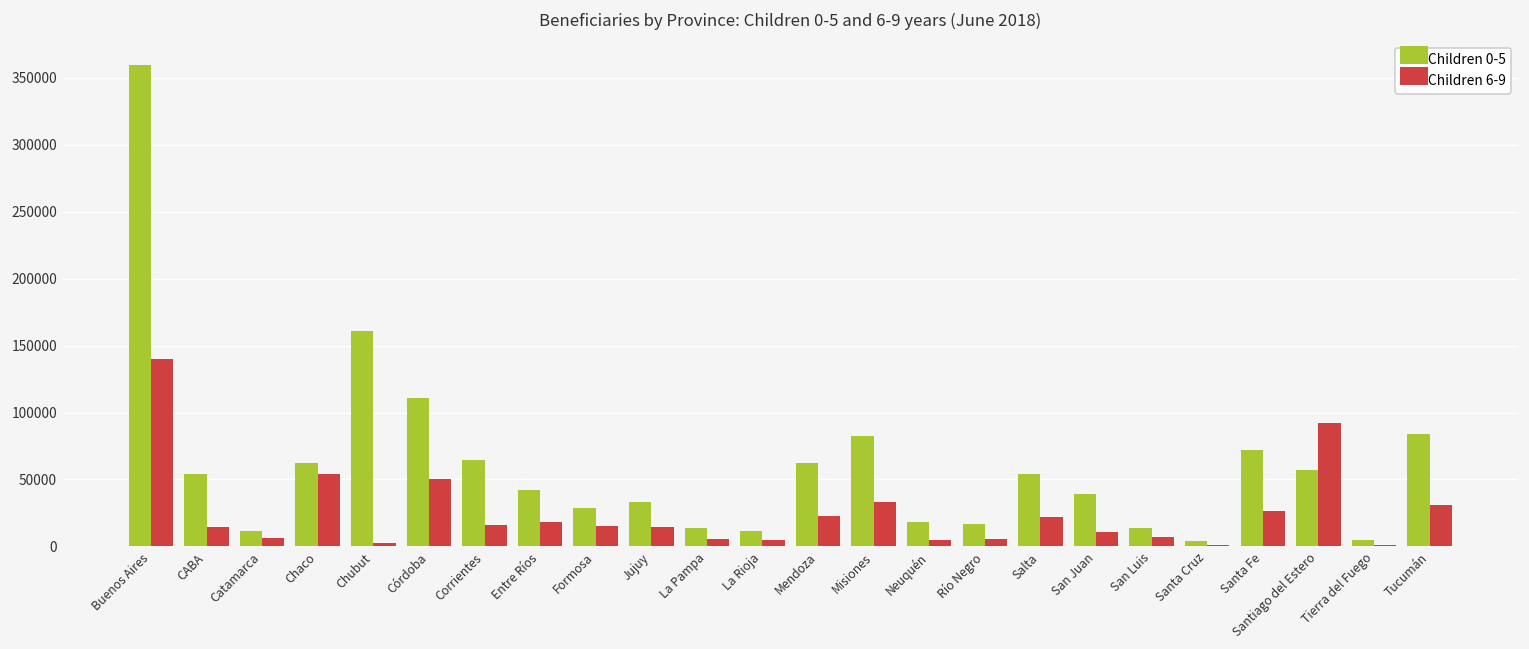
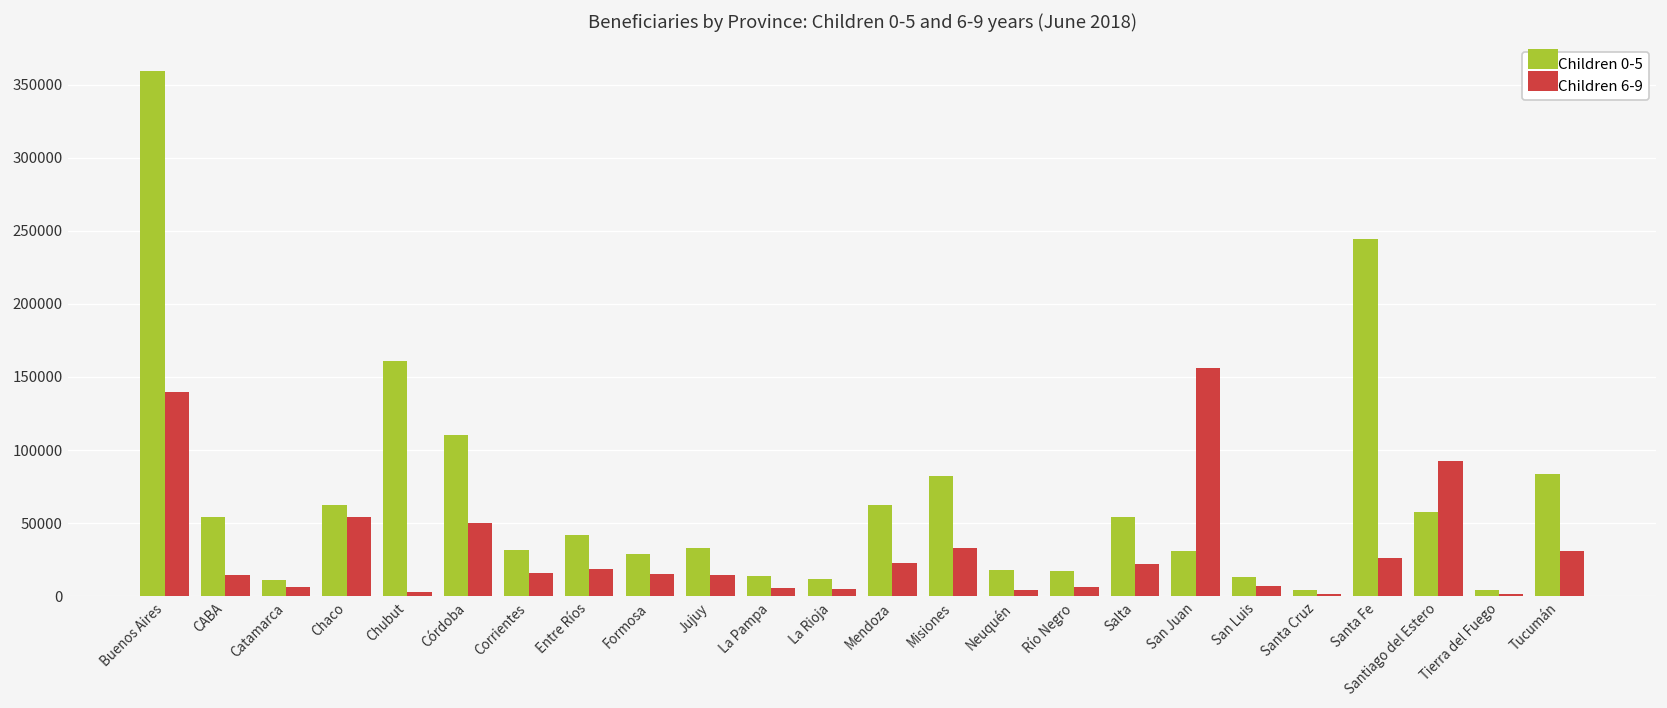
  {
    "Children 0-5": {
      "Buenos Aires": 360000,
      "CABA": 54000,
      "Catamarca": 11000,
      "Chaco": 63000,
      "Chubut": 161000,
      "Córdoba": 111000,
-     "Corrientes": 65000,
+     "Corrientes": 32000,
      "Entre Ríos": 42000,
      "Formosa": 28000,
      "Jujuy": 33000,
      "La Pampa": 14000,
      "La Rioja": 12000,
      "Mendoza": 62000,
      "Misiones": 82000,
      "Neuquén": 18000,
      "Río Negro": 17000,
      "Salta": 54000,
-     "San Juan": 39000,
+     "San Juan": 31000,
      "San Luis": 13000,
      "Santa Cruz": 4000,
-     "Santa Fe": 72000,
+     "Santa Fe": 244000,
      "Santiago del Estero": 57000,
      "Tierra del Fuego": 4000,
      "Tucumán": 84000
    },
    "Children 6-9": {
      "Buenos Aires": 140000,
      "CABA": 14000,
      "Catamarca": 6000,
      "Chaco": 54000,
      "Chubut": 2000,
      "Córdoba": 50000,
      "Corrientes": 16000,
      "Entre Ríos": 18000,
      "Formosa": 15000,
      "Jujuy": 15000,
      "La Pampa": 5000,
      "La Rioja": 5000,
      "Mendoza": 23000,
      "Misiones": 33000,
      "Neuquén": 4000,
      "Río Negro": 6000,
      "Salta": 22000,
-     "San Juan": 11000,
+     "San Juan": 156000,
      "San Luis": 7000,
      "Santa Fe": 26000,
      "Santiago del Estero": 92000,
      "Tucumán": 31000
    }
  }
